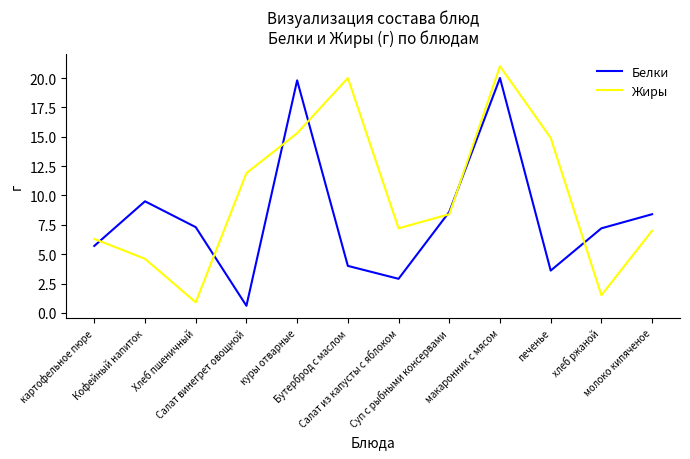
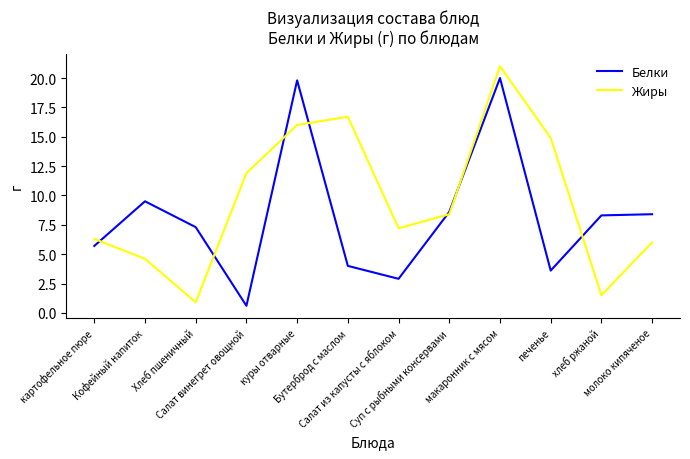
  {
    "Белки": {
      "картофельное пюре": 5.7,
      "Кофейный напиток": 9.5,
      "Хлеб пшеничный": 7.3,
      "Салат винегрет овощной": 0.6,
      "куры отварные": 19.8,
      "Бутерброд с маслом": 4.0,
      "Салат из капусты с яблоком": 2.9,
      "макаронник с мясом": 20.0,
      "печенье": 3.6,
-     "хлеб ржаной": 7.2,
+     "хлеб ржаной": 8.3,
      "молоко кипяченое": 8.4
    },
    "Жиры": {
      "картофельное пюре": 6.3,
      "Кофейный напиток": 4.6,
      "Хлеб пшеничный": 0.9,
      "Салат винегрет овощной": 11.9,
-     "куры отварные": 15.3,
-     "Бутерброд с маслом": 20.0,
+     "куры отварные": 16.0,
+     "Бутерброд с маслом": 16.7,
      "Салат из капусты с яблоком": 7.2,
      "макаронник с мясом": 21.0,
      "печенье": 14.9,
      "хлеб ржаной": 1.5,
-     "молоко кипяченое": 7
+     "молоко кипяченое": 6
    }
  }
